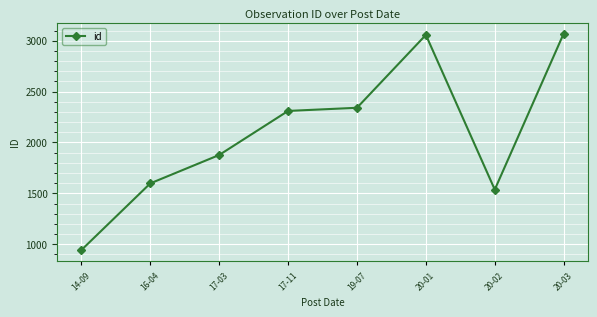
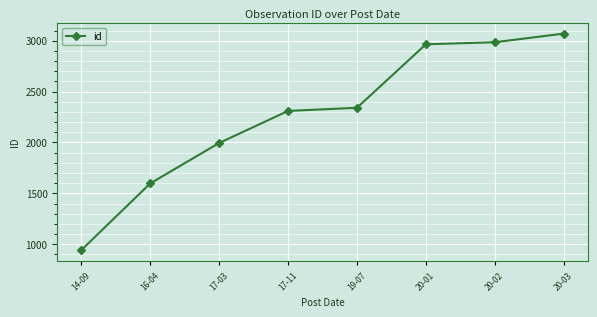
  {
    "14-09": 940,
    "16-04": 1600,
-   "17-03": 1880,
+   "17-03": 2000,
    "17-11": 2310,
    "19-07": 2340,
-   "20-01": 3060,
-   "20-02": 1540,
+   "20-01": 2970,
+   "20-02": 2990,
    "20-03": 3070
  }
